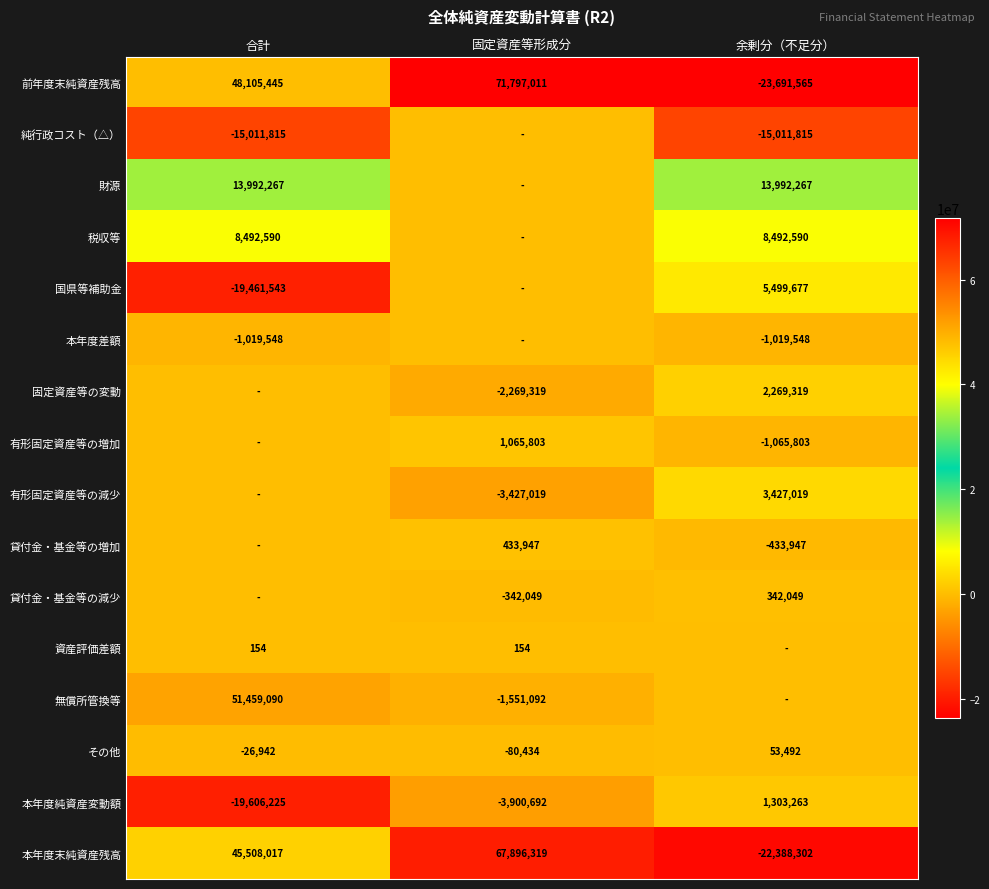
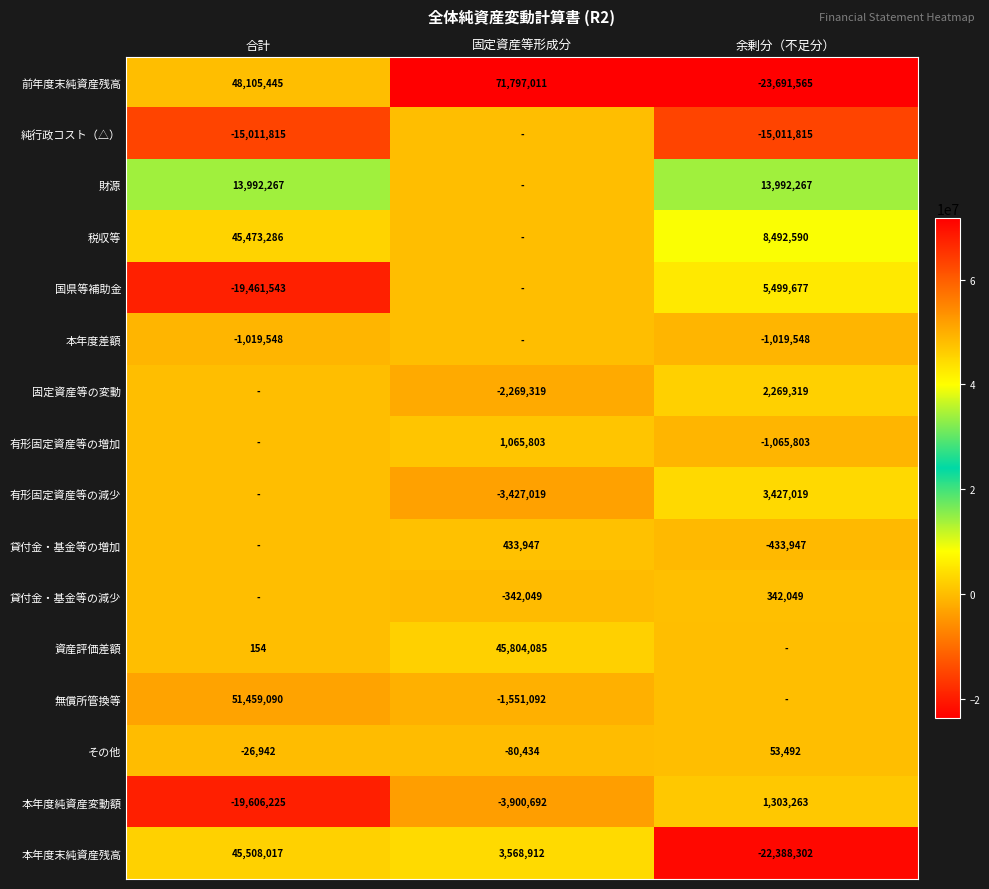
  {
    "前年度末純資産残高": {
      "合計": "48,105,445",
      "固定資産等形成分": "71,797,011",
      "余剰分（不足分）": "-23,691,565"
    },
    "純行政コスト（△）": {
      "合計": "-15,011,815",
      "余剰分（不足分）": "-15,011,815"
    },
    "財源": {
      "合計": "13,992,267",
      "余剰分（不足分）": "13,992,267"
    },
    "税収等": {
-     "合計": "8,492,590",
+     "合計": "45,473,286",
      "余剰分（不足分）": "8,492,590"
    },
    "国県等補助金": {
      "合計": "-19,461,543",
      "余剰分（不足分）": "5,499,677"
    },
    "本年度差額": {
      "合計": "-1,019,548",
      "余剰分（不足分）": "-1,019,548"
    },
    "固定資産等の変動": {
      "固定資産等形成分": "-2,269,319",
      "余剰分（不足分）": "2,269,319"
    },
    "有形固定資産等の増加": {
      "固定資産等形成分": "1,065,803",
      "余剰分（不足分）": "-1,065,803"
    },
    "有形固定資産等の減少": {
      "固定資産等形成分": "-3,427,019",
      "余剰分（不足分）": "3,427,019"
    },
    "貸付金・基金等の増加": {
      "固定資産等形成分": "433,947",
      "余剰分（不足分）": "-433,947"
    },
    "貸付金・基金等の減少": {
      "固定資産等形成分": "-342,049",
      "余剰分（不足分）": "342,049"
    },
    "資産評価差額": {
      "合計": "154",
-     "固定資産等形成分": "154"
+     "固定資産等形成分": "45,804,085"
    },
    "無償所管換等": {
      "合計": "51,459,090",
      "固定資産等形成分": "-1,551,092"
    },
    "その他": {
      "合計": "-26,942",
      "固定資産等形成分": "-80,434",
      "余剰分（不足分）": "53,492"
    },
    "本年度純資産変動額": {
      "合計": "-19,606,225",
      "固定資産等形成分": "-3,900,692",
      "余剰分（不足分）": "1,303,263"
    },
    "本年度末純資産残高": {
      "合計": "45,508,017",
-     "固定資産等形成分": "67,896,319",
+     "固定資産等形成分": "3,568,912",
      "余剰分（不足分）": "-22,388,302"
    }
  }
